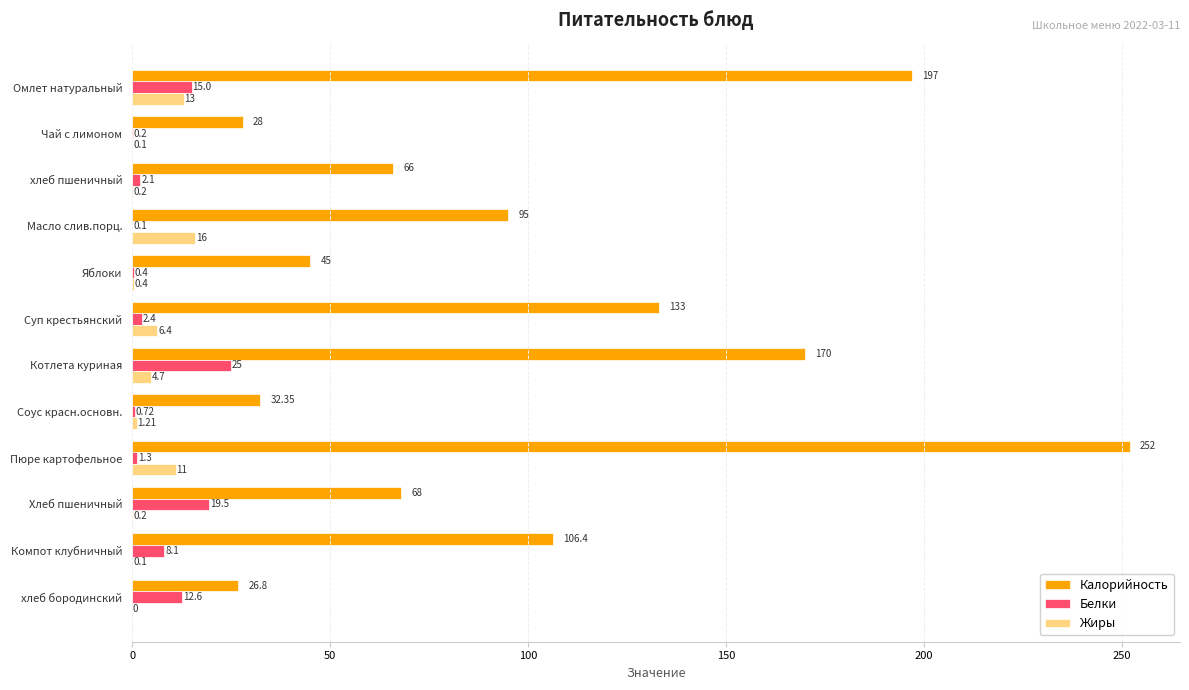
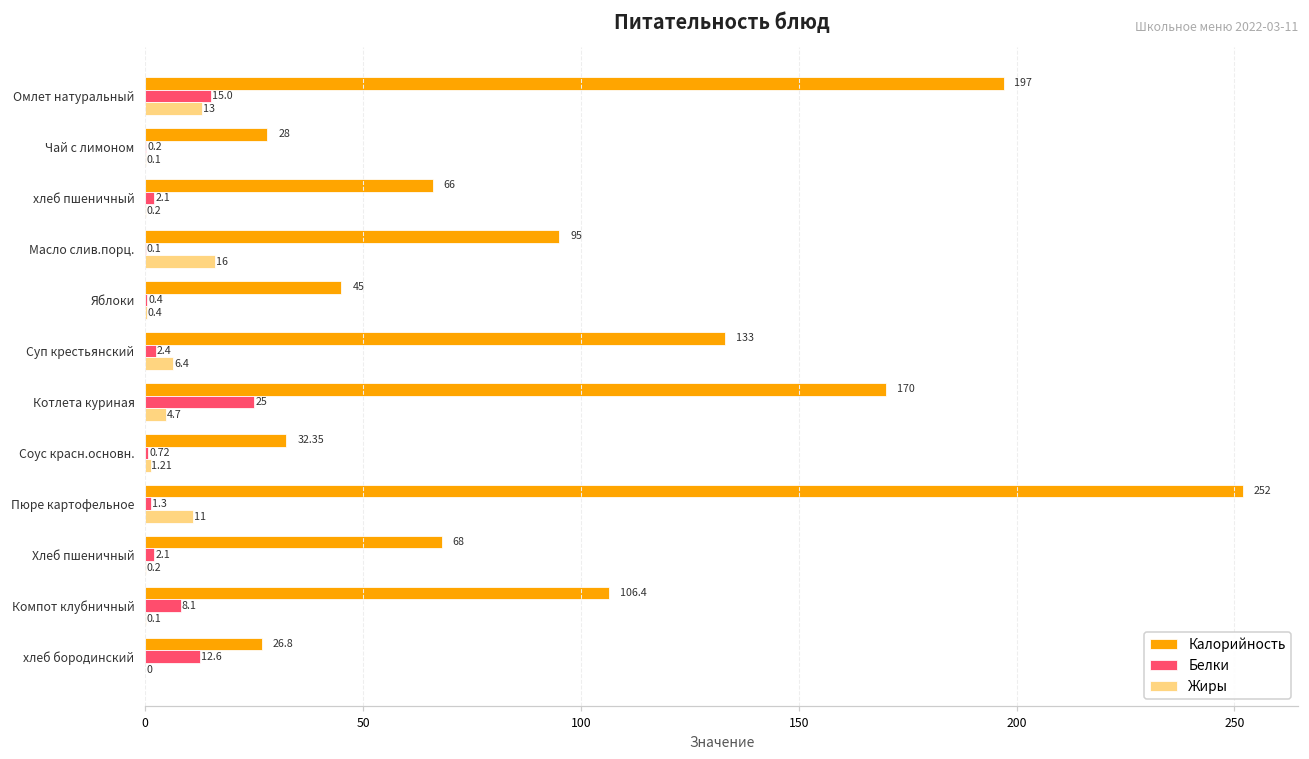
  {
    "Калорийность": {
      "Омлет натуральный": 197,
      "Чай с лимоном": 28,
      "хлеб пшеничный": 66,
      "Масло слив.порц.": 95,
      "Яблоки": 45,
      "Суп крестьянский": 133,
      "Котлета куриная": 170,
      "Соус красн.основн.": 32.35,
      "Пюре картофельное": 252,
      "Хлеб пшеничный": 68,
      "Компот клубничный": 106.4,
      "хлеб бородинский": 26.8
    },
    "Белки": {
      "Омлет натуральный": 15.0,
      "Чай с лимоном": 0.2,
      "хлеб пшеничный": 2.1,
      "Масло слив.порц.": 0.1,
      "Яблоки": 0.4,
      "Суп крестьянский": 2.4,
      "Котлета куриная": 25,
      "Соус красн.основн.": 0.72,
      "Пюре картофельное": 1.3,
-     "Хлеб пшеничный": 19.5,
+     "Хлеб пшеничный": 2.1,
      "Компот клубничный": 8.1,
      "хлеб бородинский": 12.6
    },
    "Жиры": {
      "Омлет натуральный": 13,
      "Чай с лимоном": 0.1,
      "хлеб пшеничный": 0.2,
      "Масло слив.порц.": 16,
      "Яблоки": 0.4,
      "Суп крестьянский": 6.4,
      "Котлета куриная": 4.7,
      "Соус красн.основн.": 1.21,
      "Пюре картофельное": 11,
      "Хлеб пшеничный": 0.2,
      "Компот клубничный": 0.1,
      "хлеб бородинский": 0
    }
  }
